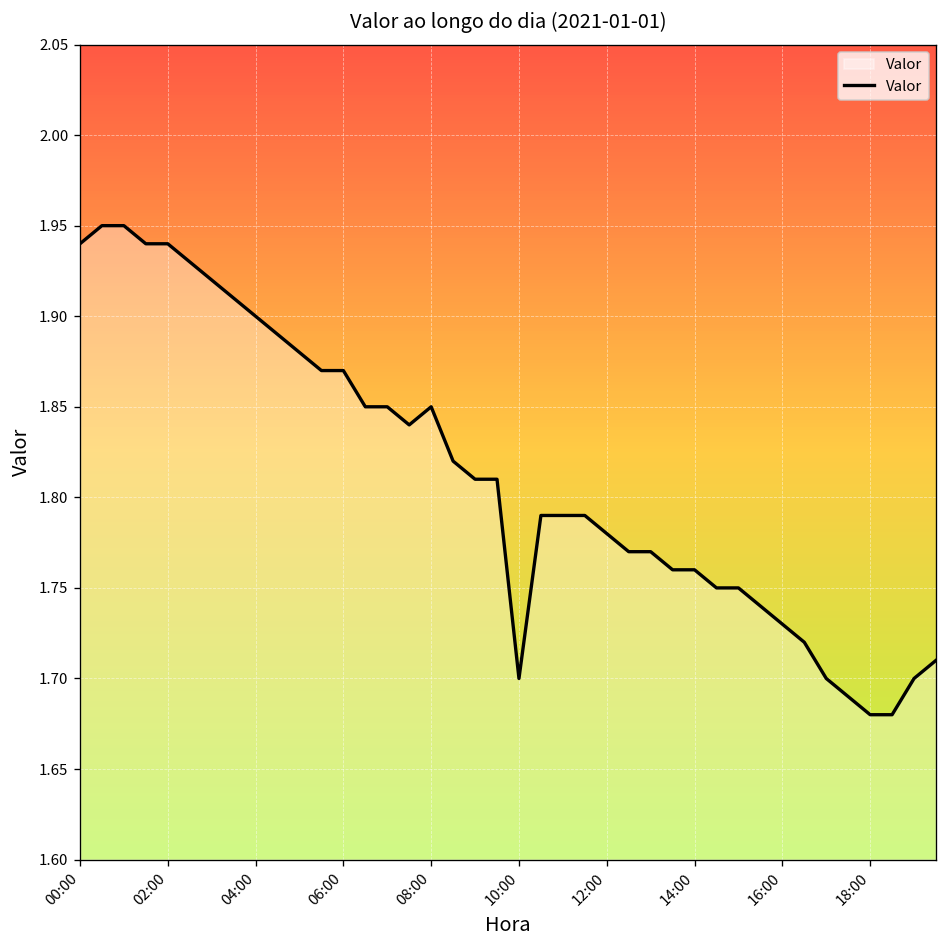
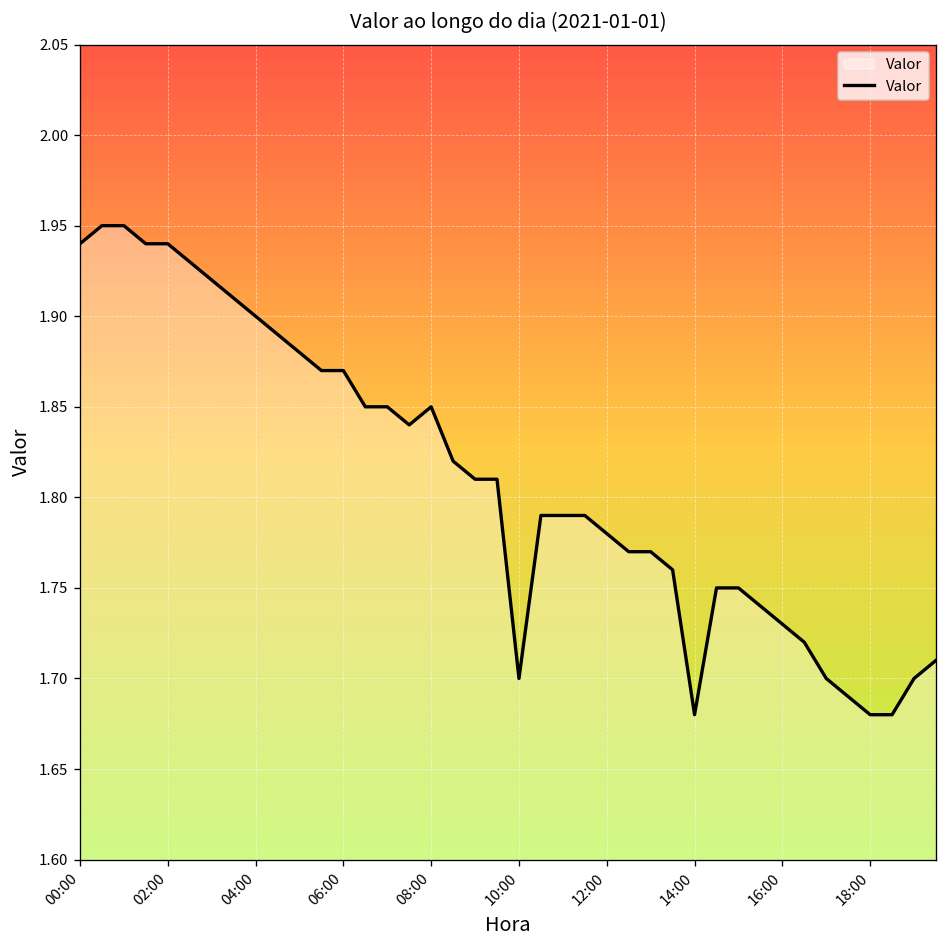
  {
    "00:00": 1.94,
    "02:00": 1.94,
    "04:00": 1.90,
    "06:00": 1.87,
    "08:00": 1.85,
    "10:00": 1.70,
    "12:00": 1.78,
-   "14:00": 1.76,
+   "14:00": 1.68,
    "16:00": 1.73,
    "18:00": 1.68
  }
